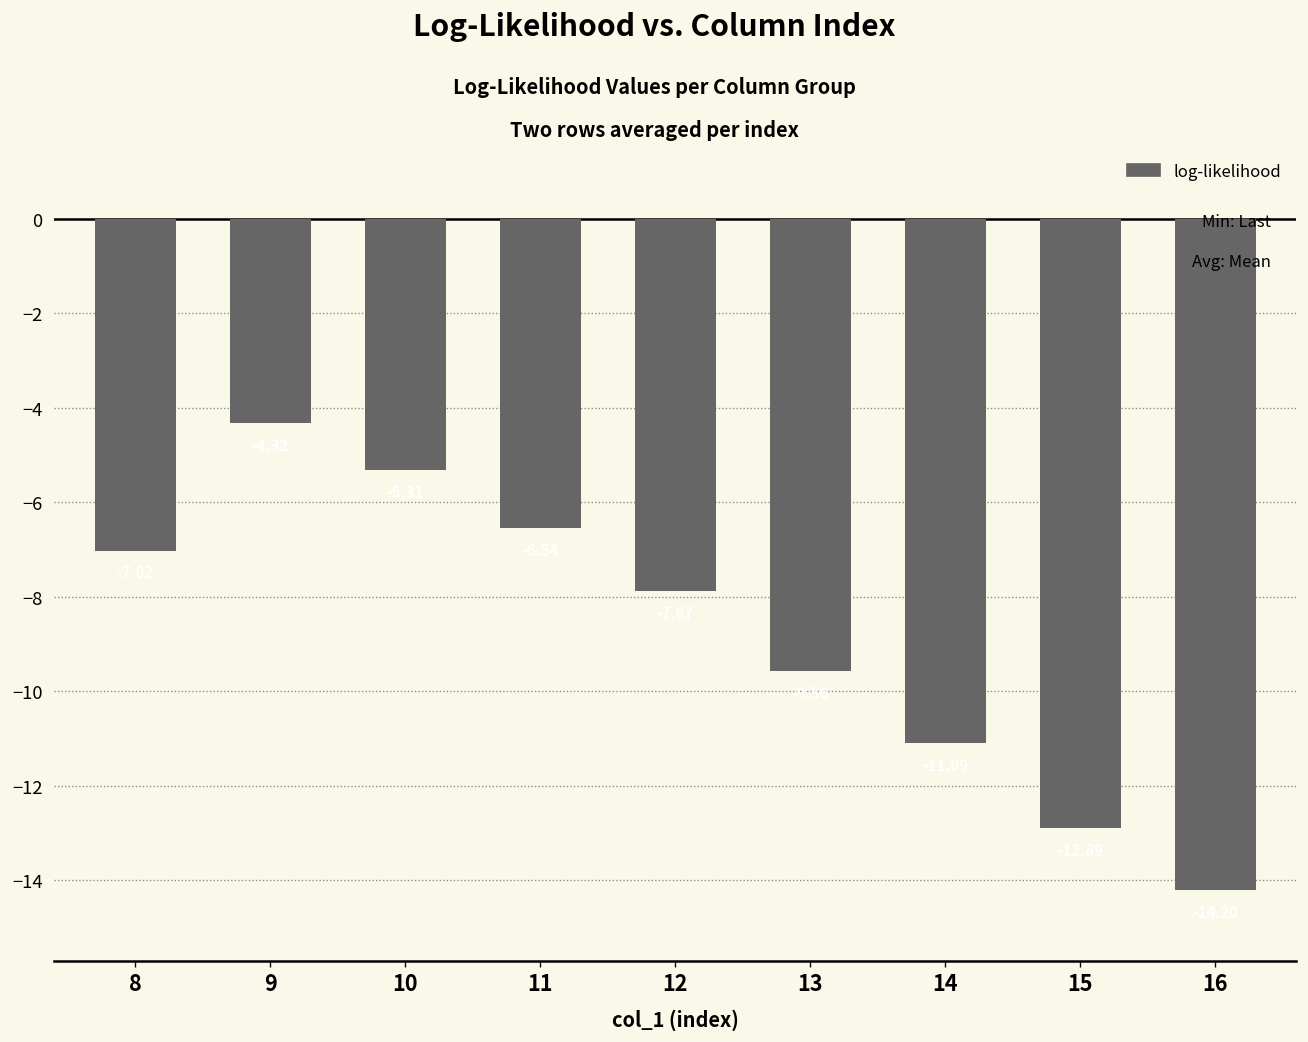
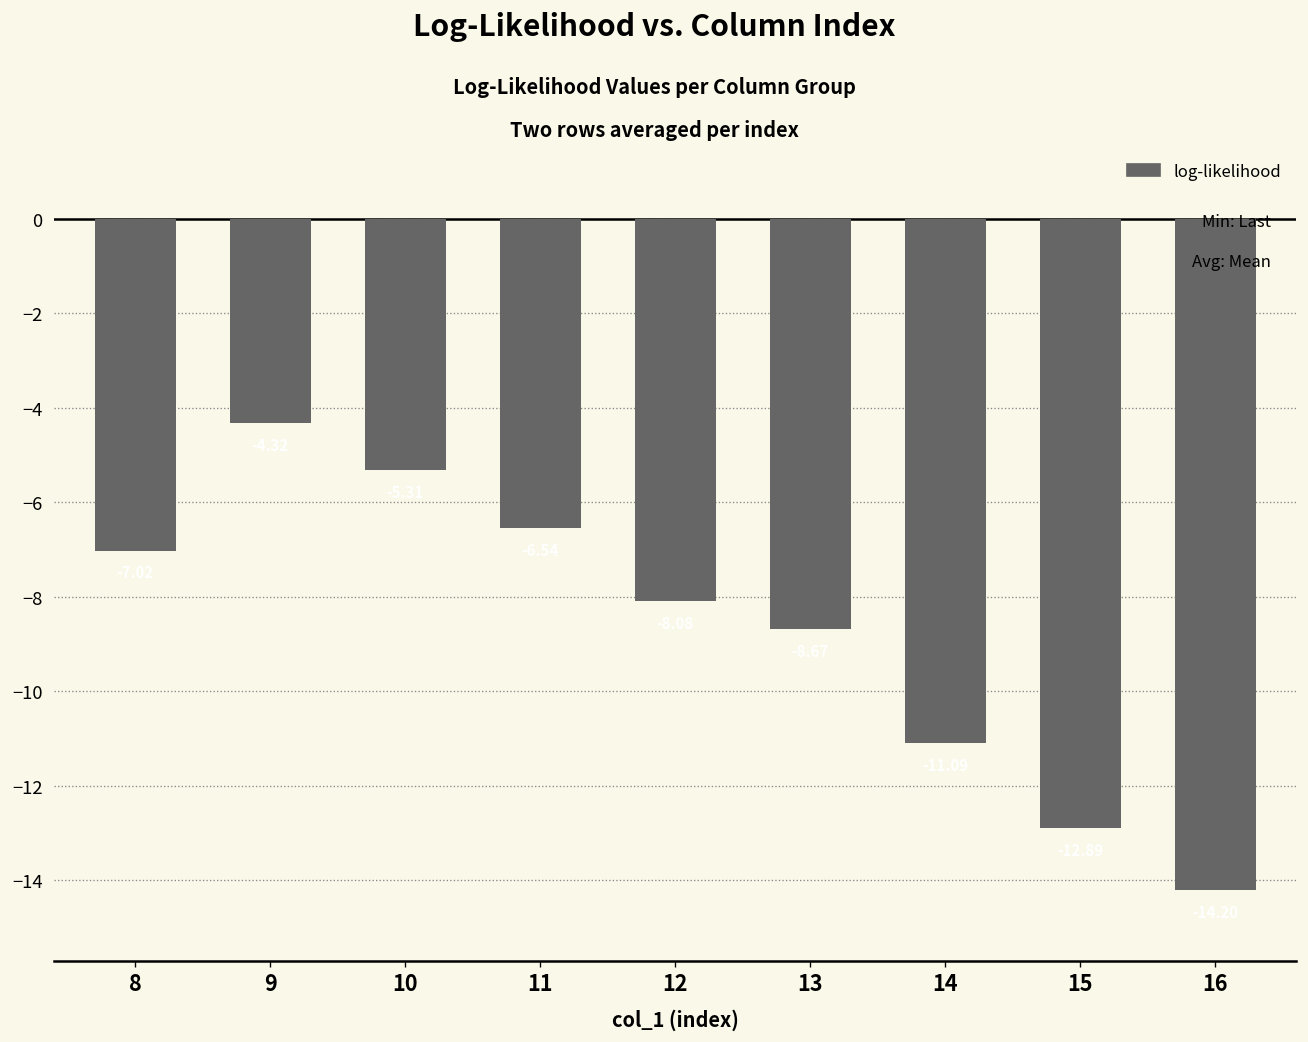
  {
    "8": -7.0,
    "9": -4.3,
    "10": -5.3,
    "11": -6.5,
-   "12": -7.9,
-   "13": -9.6,
+   "12": -8.1,
+   "13": -8.7,
    "14": -11.1,
    "15": -12.9,
    "16": -14.2
  }
